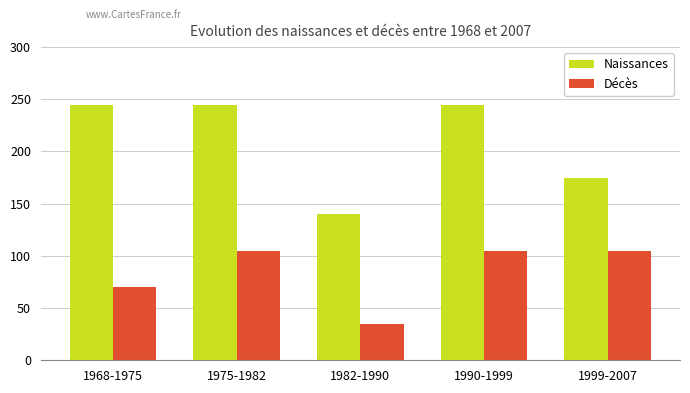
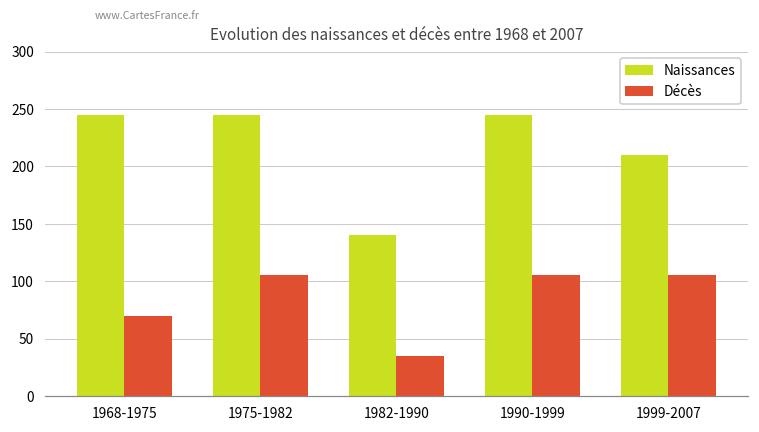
  {
    "Naissances": {
      "1968-1975": 245,
      "1975-1982": 245,
      "1982-1990": 140,
      "1990-1999": 245,
-     "1999-2007": 175
+     "1999-2007": 210
    },
    "Décès": {
      "1968-1975": 70,
      "1975-1982": 105,
      "1982-1990": 35,
      "1990-1999": 105,
      "1999-2007": 105
    }
  }
